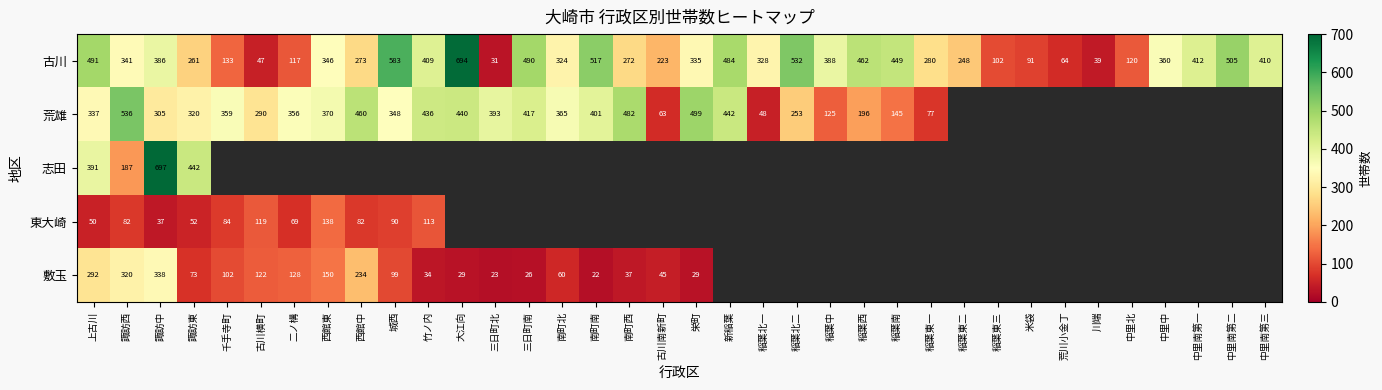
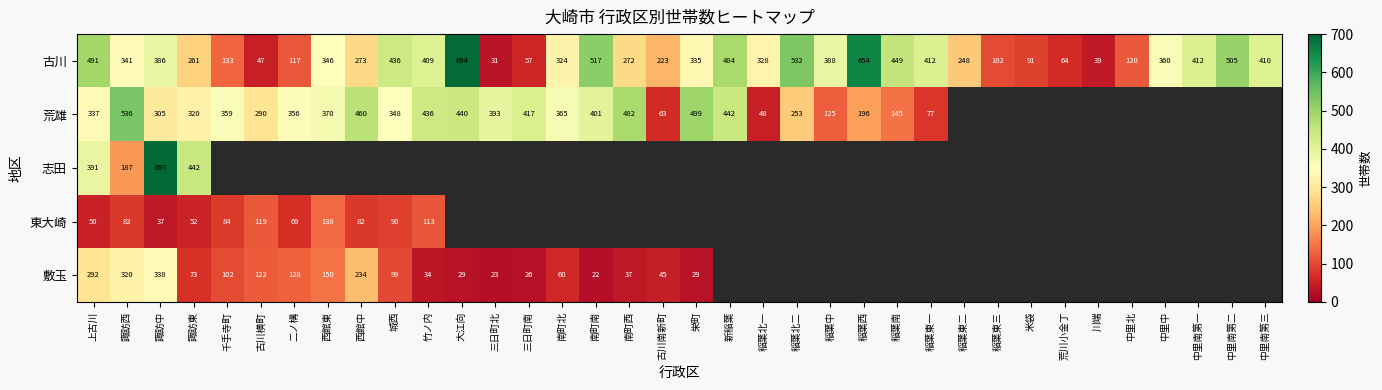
  {
    "古川": {
      "上古川": 491,
      "諏訪西": 341,
      "諏訪中": 386,
      "諏訪東": 261,
      "千手寺町": 133,
      "古川横町": 47,
      "二ノ構": 117,
      "西館東": 346,
      "西館中": 273,
-     "城西": 583,
+     "城西": 436,
      "竹ノ内": 409,
      "大江向": 694,
      "三日町北": 31,
-     "三日町南": 490,
+     "三日町南": 57,
      "南町北": 324,
      "南町南": 517,
      "南町西": 272,
      "古川南新町": 223,
      "栄町": 335,
      "新稲葉": 484,
      "稲葉北一": 328,
      "稲葉北二": 532,
      "稲葉中": 388,
-     "稲葉西": 462,
+     "稲葉西": 654,
      "稲葉南": 449,
-     "稲葉東一": 280,
+     "稲葉東一": 412,
      "稲葉東二": 248,
      "稲葉東三": 102,
      "米袋": 91,
      "荒川小金丁": 64,
      "川端": 39,
      "中里北": 120,
      "中里中": 360,
      "中里南第一": 412,
      "中里南第二": 505,
      "中里南第三": 410
    },
    "荒雄": {
      "上古川": 337,
      "諏訪西": 536,
      "諏訪中": 305,
      "諏訪東": 320,
      "千手寺町": 359,
      "古川横町": 290,
      "二ノ構": 356,
      "西館東": 370,
      "西館中": 460,
      "城西": 348,
      "竹ノ内": 436,
      "大江向": 440,
      "三日町北": 393,
      "三日町南": 417,
      "南町北": 365,
      "南町南": 401,
      "南町西": 482,
      "古川南新町": 63,
      "栄町": 499,
      "新稲葉": 442,
      "稲葉北一": 48,
      "稲葉北二": 253,
      "稲葉中": 125,
      "稲葉西": 196,
      "稲葉南": 145,
      "稲葉東一": 77
    },
    "志田": {
      "上古川": 391,
      "諏訪西": 187,
      "諏訪中": 697,
      "諏訪東": 442
    },
    "東大崎": {
      "上古川": 50,
      "諏訪西": 82,
      "諏訪中": 37,
      "諏訪東": 52,
      "千手寺町": 84,
      "古川横町": 119,
      "二ノ構": 69,
      "西館東": 138,
      "西館中": 82,
      "城西": 90,
      "竹ノ内": 113
    },
    "敷玉": {
      "上古川": 292,
      "諏訪西": 320,
      "諏訪中": 338,
      "諏訪東": 73,
      "千手寺町": 102,
      "古川横町": 122,
      "二ノ構": 128,
      "西館東": 150,
      "西館中": 234,
      "城西": 99,
      "竹ノ内": 34,
      "大江向": 29,
      "三日町北": 23,
      "三日町南": 26,
      "南町北": 60,
      "南町南": 22,
      "南町西": 37,
      "古川南新町": 45,
      "栄町": 29
    }
  }
